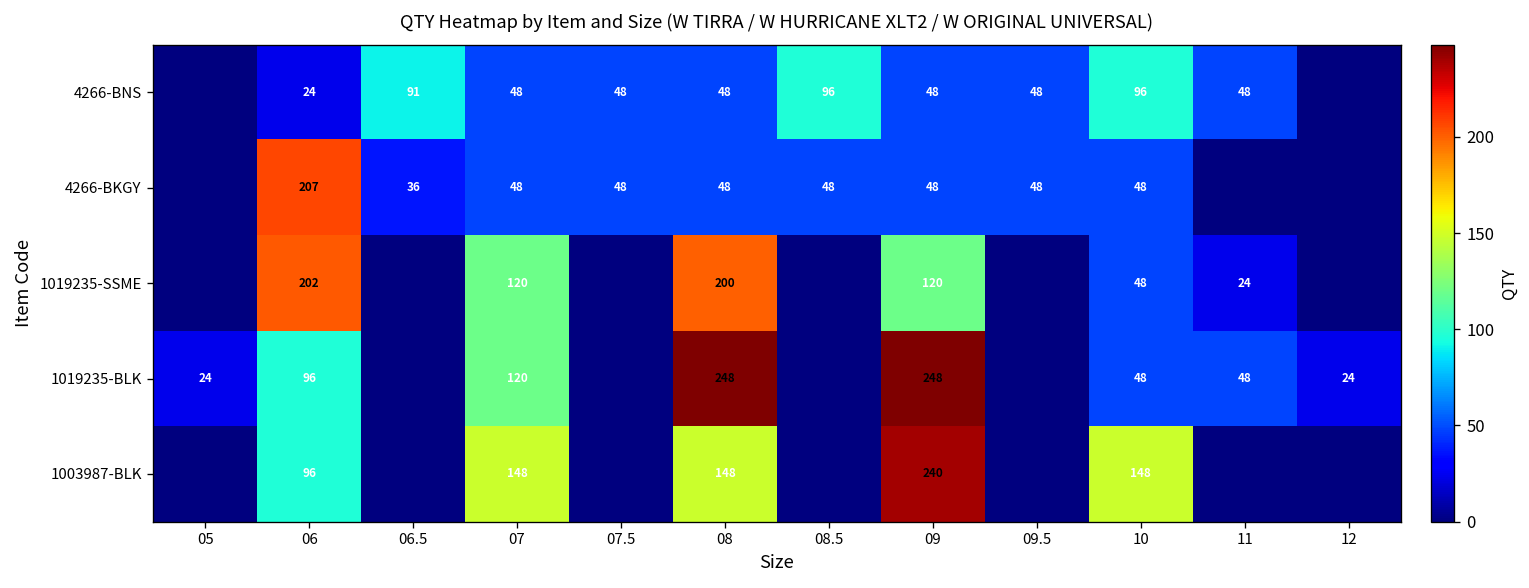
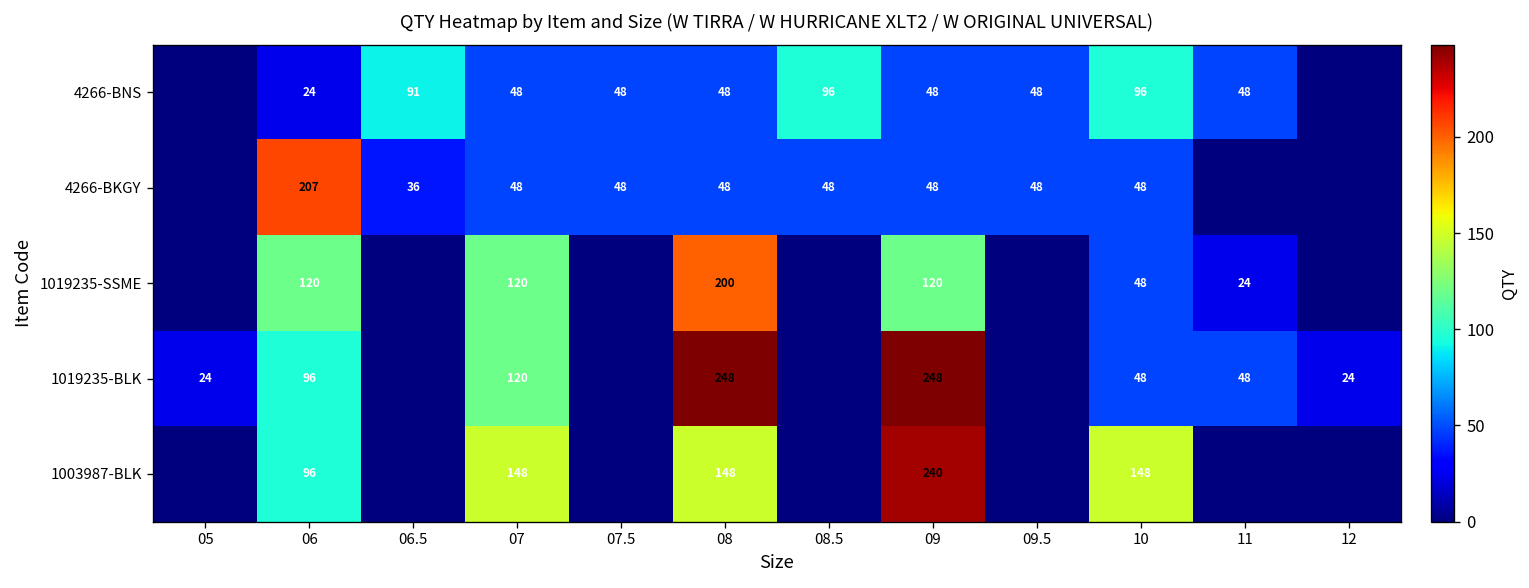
  {
    "4266-BNS": {
      "06": 24,
      "06.5": 91,
      "07": 48,
      "07.5": 48,
      "08": 48,
      "08.5": 96,
      "09": 48,
      "09.5": 48,
      "10": 96,
      "11": 48
    },
    "4266-BKGY": {
      "06": 207,
      "06.5": 36,
      "07": 48,
      "07.5": 48,
      "08": 48,
      "08.5": 48,
      "09": 48,
      "09.5": 48,
      "10": 48
    },
    "1019235-SSME": {
-     "06": 202,
+     "06": 120,
      "07": 120,
      "08": 200,
      "09": 120,
      "10": 48,
      "11": 24
    },
    "1019235-BLK": {
      "05": 24,
      "06": 96,
      "07": 120,
      "08": 248,
      "09": 248,
      "10": 48,
      "11": 48,
      "12": 24
    },
    "1003987-BLK": {
      "06": 96,
      "07": 148,
      "08": 148,
      "09": 240,
      "10": 148
    }
  }
